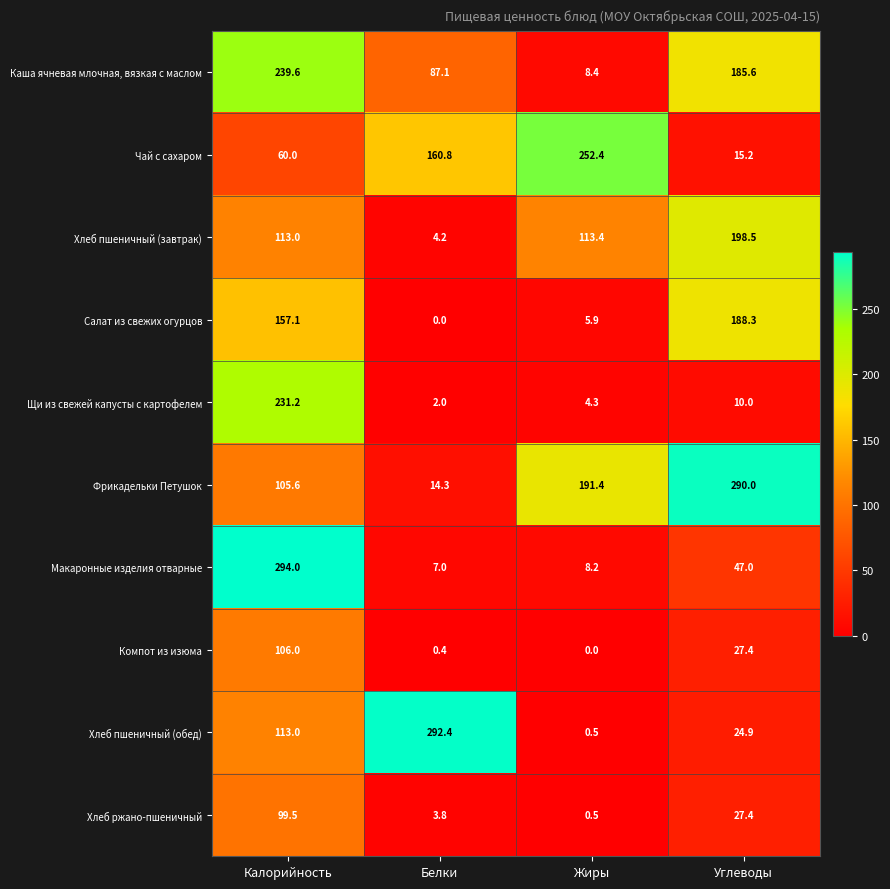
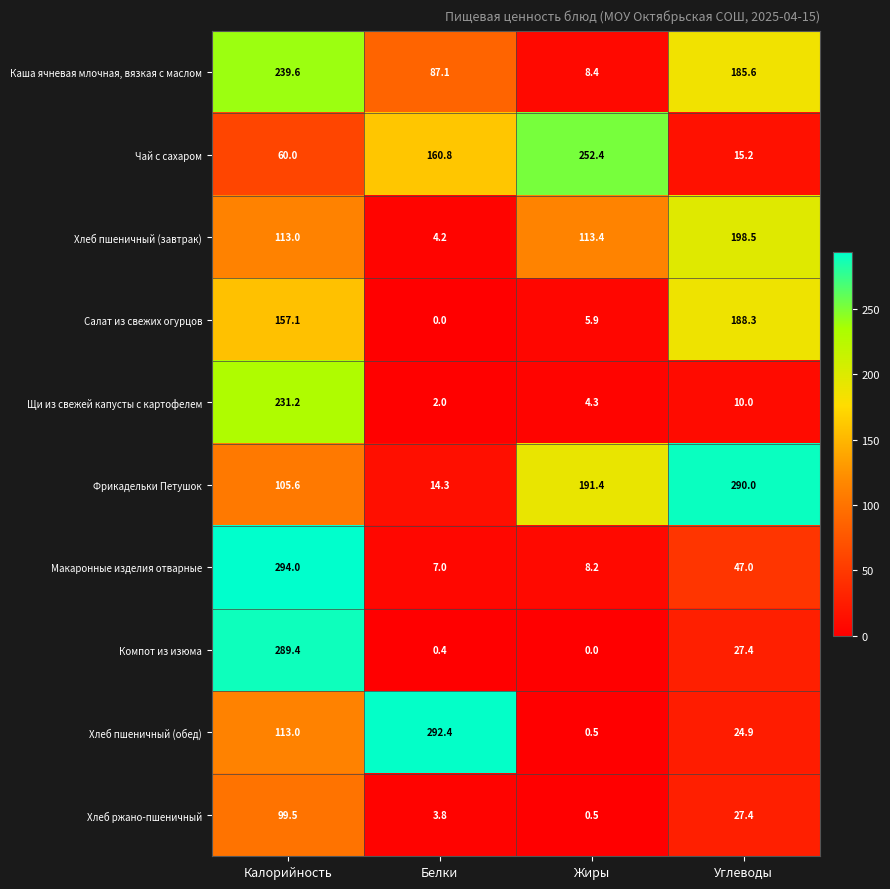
  {
    "Каша ячневая млочная, вязкая с маслом": {
      "Калорийность": 239.6,
      "Белки": 87.1,
      "Жиры": 8.4,
      "Углеводы": 185.6
    },
    "Чай с сахаром": {
      "Калорийность": 60.0,
      "Белки": 160.8,
      "Жиры": 252.4,
      "Углеводы": 15.2
    },
    "Хлеб пшеничный (завтрак)": {
      "Калорийность": 113.0,
      "Белки": 4.2,
      "Жиры": 113.4,
      "Углеводы": 198.5
    },
    "Салат из свежих огурцов": {
      "Калорийность": 157.1,
      "Белки": 0.0,
      "Жиры": 5.9,
      "Углеводы": 188.3
    },
    "Щи из свежей капусты с картофелем": {
      "Калорийность": 231.2,
      "Белки": 2.0,
      "Жиры": 4.3,
      "Углеводы": 10.0
    },
    "Фрикадельки Петушок": {
      "Калорийность": 105.6,
      "Белки": 14.3,
      "Жиры": 191.4,
      "Углеводы": 290.0
    },
    "Макаронные изделия отварные": {
      "Калорийность": 294.0,
      "Белки": 7.0,
      "Жиры": 8.2,
      "Углеводы": 47.0
    },
    "Компот из изюма": {
-     "Калорийность": 106.0,
+     "Калорийность": 289.4,
      "Белки": 0.4,
      "Жиры": 0.0,
      "Углеводы": 27.4
    },
    "Хлеб пшеничный (обед)": {
      "Калорийность": 113.0,
      "Белки": 292.4,
      "Жиры": 0.5,
      "Углеводы": 24.9
    },
    "Хлеб ржано-пшеничный": {
      "Калорийность": 99.5,
      "Белки": 3.8,
      "Жиры": 0.5,
      "Углеводы": 27.4
    }
  }
